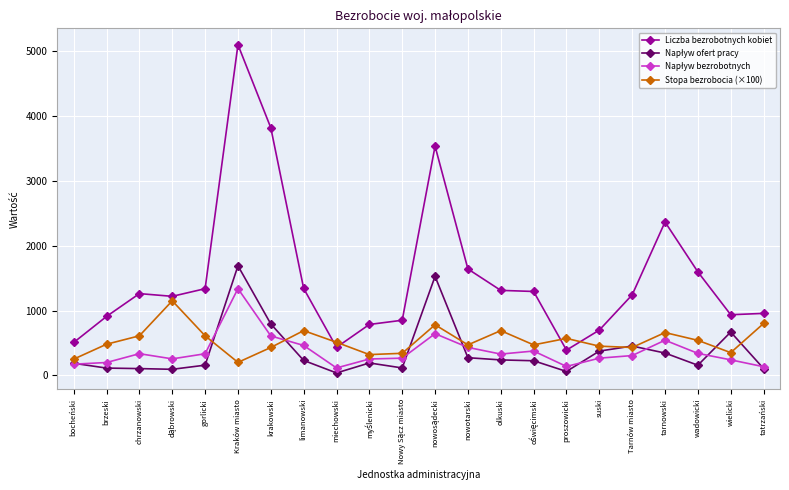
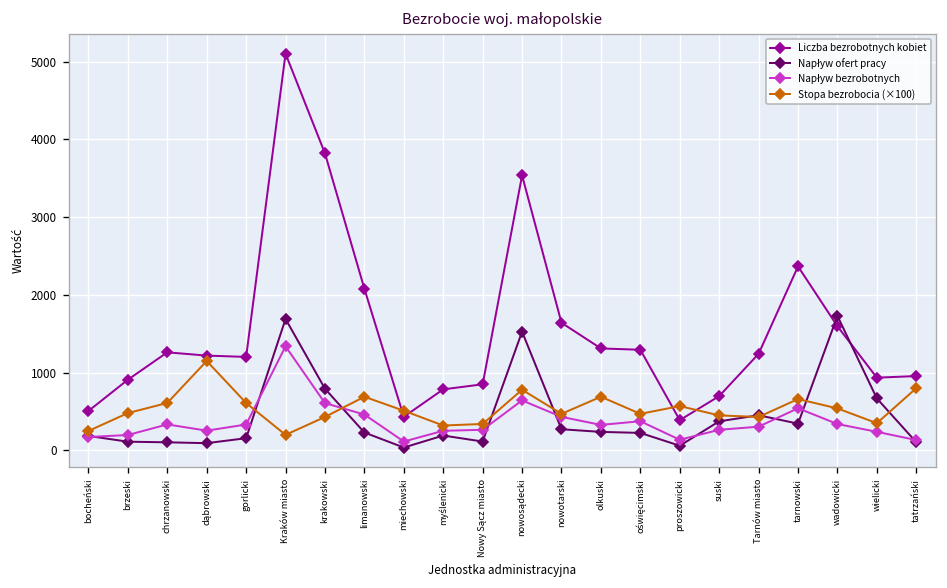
  {
    "Liczba bezrobotnych kobiet": {
      "bocheński": 500,
      "brzeski": 900,
      "chrzanowski": 1300,
      "dąbrowski": 1200,
-     "gorlicki": 1300,
+     "gorlicki": 1200,
      "Kraków miasto": 5100,
      "krakowski": 3800,
-     "limanowski": 1300,
+     "limanowski": 2100,
      "miechowski": 400,
      "myślenicki": 800,
      "Nowy Sącz miasto": 900,
      "nowosądecki": 3500,
      "nowotarski": 1600,
      "olkuski": 1300,
      "oświęcimski": 1300,
      "proszowicki": 400,
      "suski": 700,
      "Tarnów miasto": 1200,
      "tarnowski": 2400,
      "wadowicki": 1600,
      "wielicki": 900,
      "tatrzański": 1000
    },
    "Napływ ofert pracy": {
      "brzeski": 100,
      "chrzanowski": 100,
      "dąbrowski": 100,
      "gorlicki": 200,
      "Kraków miasto": 1700,
      "krakowski": 800,
      "limanowski": 200,
      "miechowski": 0,
      "myślenicki": 200,
      "Nowy Sącz miasto": 100,
      "nowosądecki": 1500,
      "nowotarski": 300,
      "olkuski": 200,
      "oświęcimski": 200,
      "proszowicki": 100,
      "suski": 400,
      "tarnowski": 300,
-     "wadowicki": 200,
+     "wadowicki": 1700,
      "wielicki": 700
    },
    "Napływ bezrobotnych": {
      "brzeski": 200,
      "chrzanowski": 300,
      "dąbrowski": 300,
      "gorlicki": 300,
      "Kraków miasto": 1300,
      "krakowski": 600,
      "limanowski": 500,
      "miechowski": 100,
      "myślenicki": 300,
      "Nowy Sącz miasto": 300,
      "nowosądecki": 600,
      "olkuski": 300,
      "oświęcimski": 400,
      "proszowicki": 100,
      "suski": 300,
      "Tarnów miasto": 300,
      "tarnowski": 500,
      "wadowicki": 300,
      "wielicki": 200
    },
    "Stopa bezrobocia (×100)": {
      "bocheński": 300,
      "brzeski": 500,
      "chrzanowski": 600,
      "dąbrowski": 1200,
      "gorlicki": 600,
      "Kraków miasto": 200,
      "krakowski": 400,
      "limanowski": 700,
      "miechowski": 500,
      "myślenicki": 300,
      "Nowy Sącz miasto": 300,
      "nowosądecki": 800,
      "olkuski": 700,
      "oświęcimski": 500,
      "proszowicki": 600,
      "suski": 500,
      "tarnowski": 700,
      "wadowicki": 500,
      "wielicki": 400,
      "tatrzański": 800
    }
  }
